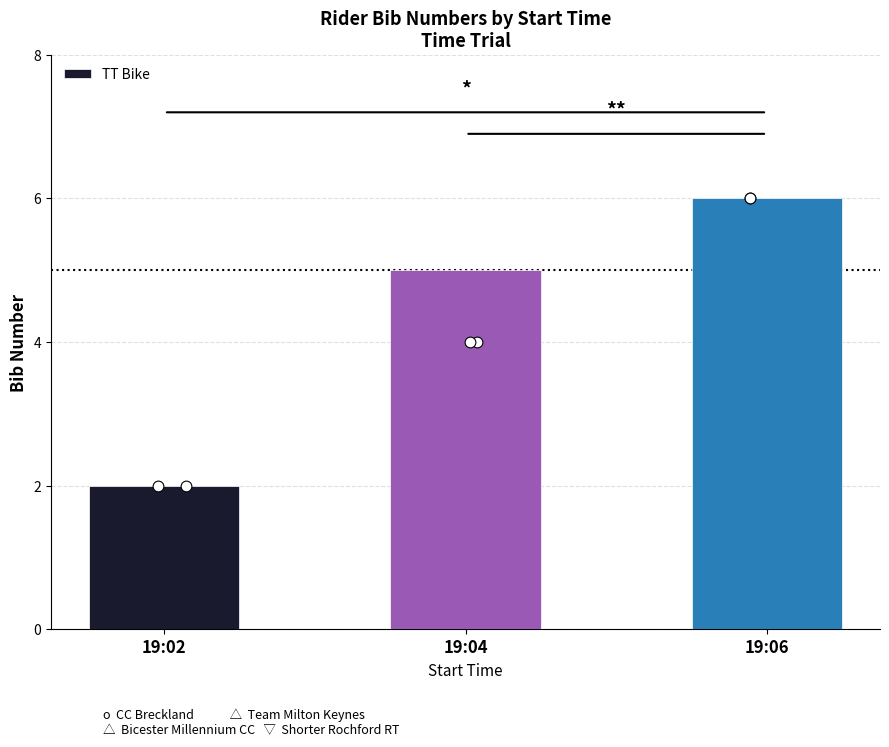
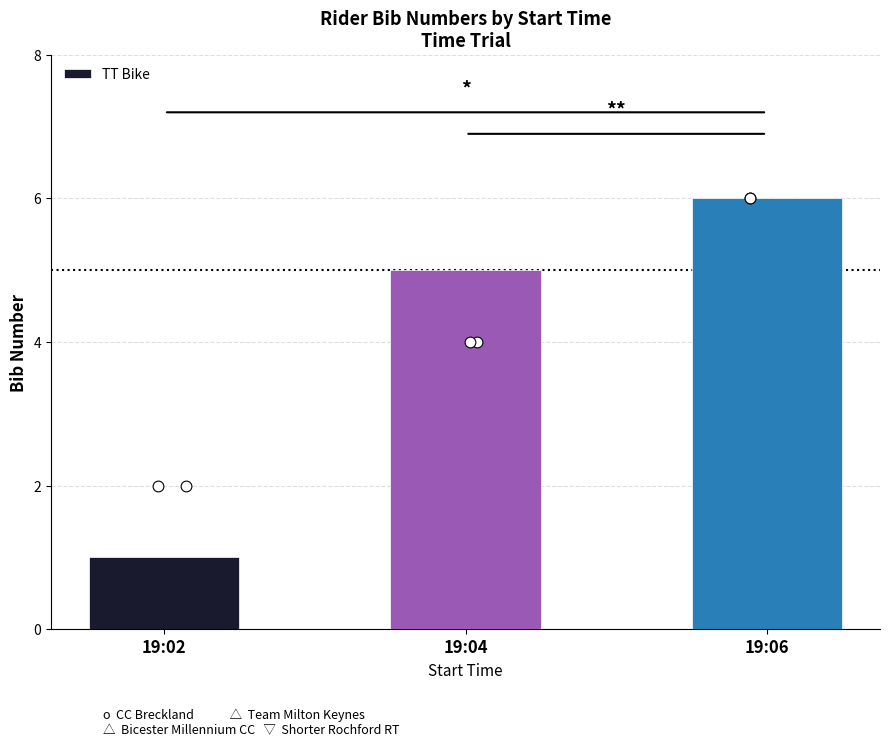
  {
    "TT Bike": {
-     "19:02": 2,
+     "19:02": 1,
      "19:04": 5,
      "19:06": 6
    }
  }
